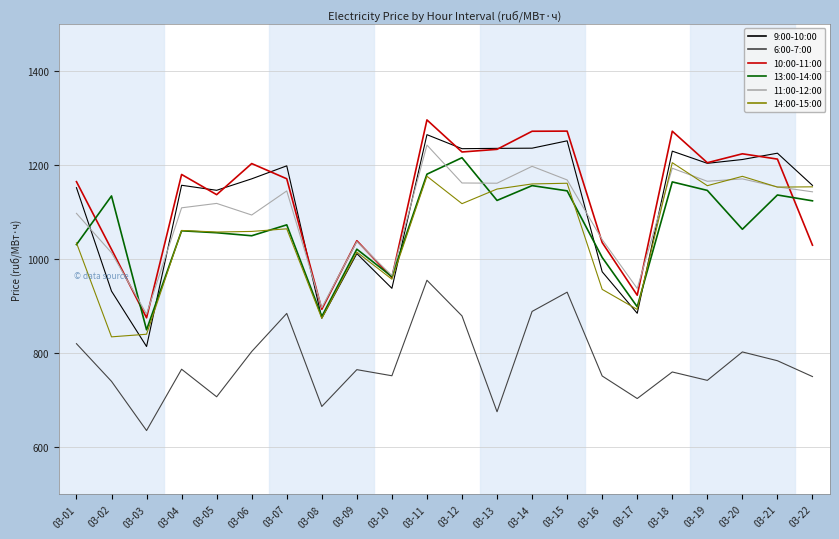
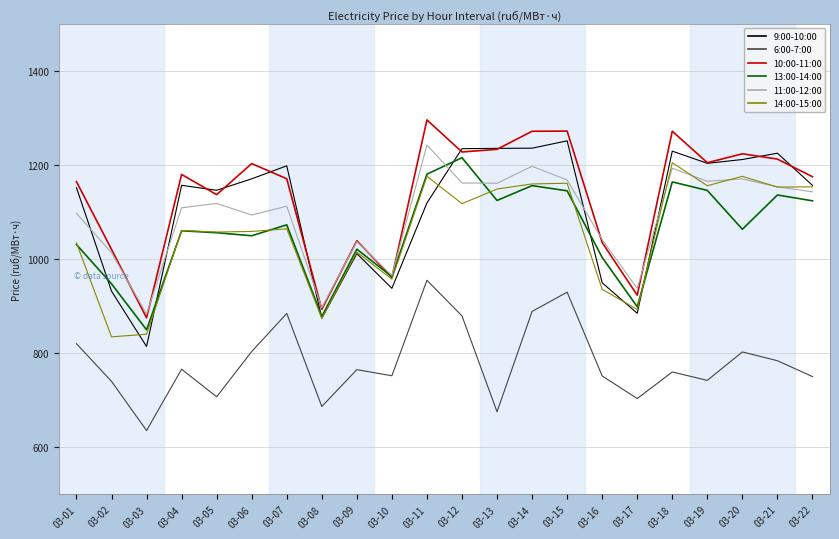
  {
    "9:00-10:00": {
      "03-01": 1150,
      "03-02": 930,
      "03-03": 810,
      "03-04": 1160,
      "03-05": 1150,
      "03-06": 1170,
      "03-07": 1200,
      "03-10": 940,
-     "03-11": 1260,
+     "03-11": 1120,
      "03-12": 1230,
      "03-14": 1240,
      "03-15": 1250,
-     "03-16": 970,
+     "03-16": 950,
      "03-17": 880,
      "03-18": 1230,
      "03-20": 1210,
      "03-21": 1220
    },
    "6:00-7:00": {
      "03-01": 820,
      "03-02": 740,
      "03-03": 640,
      "03-04": 770,
      "03-05": 710,
      "03-06": 800,
      "03-07": 880,
      "03-08": 690,
      "03-09": 760,
      "03-10": 750,
      "03-11": 950,
      "03-12": 880,
      "03-13": 680,
      "03-14": 890,
      "03-15": 930,
      "03-16": 750,
      "03-17": 700,
      "03-18": 760,
      "03-19": 740,
      "03-20": 800,
      "03-21": 780,
      "03-22": 750
    },
    "10:00-11:00": {
      "03-01": 1160,
      "03-02": 1020,
      "03-03": 880,
      "03-04": 1180,
      "03-05": 1140,
      "03-06": 1200,
      "03-07": 1170,
      "03-11": 1300,
      "03-12": 1230,
      "03-14": 1270,
      "03-15": 1270,
      "03-16": 1030,
      "03-17": 920,
      "03-18": 1270,
      "03-20": 1220,
      "03-21": 1210,
-     "03-22": 1030
+     "03-22": 1170
    },
    "13:00-14:00": {
-     "03-02": 1130,
+     "03-02": 950,
      "03-03": 850,
      "03-06": 1050,
      "03-07": 1070,
      "03-09": 1020,
      "03-12": 1220,
      "03-13": 1120,
      "03-15": 1140,
      "03-16": 1000,
      "03-17": 900,
      "03-18": 1160,
      "03-19": 1150,
      "03-20": 1060,
      "03-21": 1140,
      "03-22": 1120
    },
    "11:00-12:00": {
      "03-01": 1100,
      "03-02": 1010,
      "03-03": 880,
      "03-04": 1110,
      "03-05": 1120,
      "03-06": 1090,
-     "03-07": 1140,
+     "03-07": 1110,
      "03-11": 1240,
      "03-12": 1160,
      "03-13": 1160,
      "03-14": 1200,
      "03-15": 1170,
      "03-16": 1040,
      "03-17": 940,
      "03-18": 1190,
      "03-19": 1170,
      "03-20": 1170,
      "03-22": 1140
    },
    "14:00-15:00": {
      "03-02": 830,
      "03-03": 840,
      "03-06": 1060,
      "03-07": 1060,
      "03-12": 1120,
      "03-13": 1150,
      "03-15": 1160,
      "03-16": 940,
      "03-17": 890,
      "03-18": 1200,
      "03-19": 1160,
      "03-20": 1180
    }
  }
